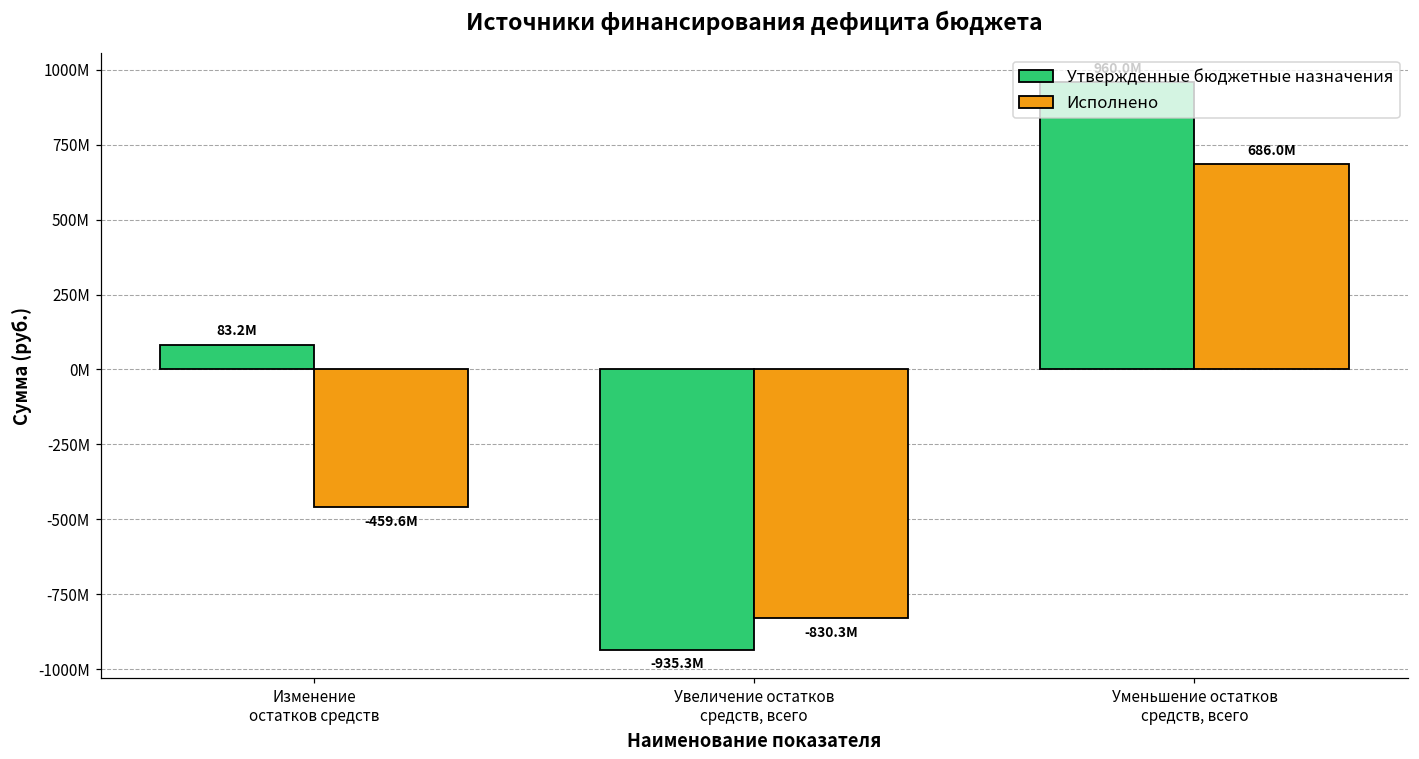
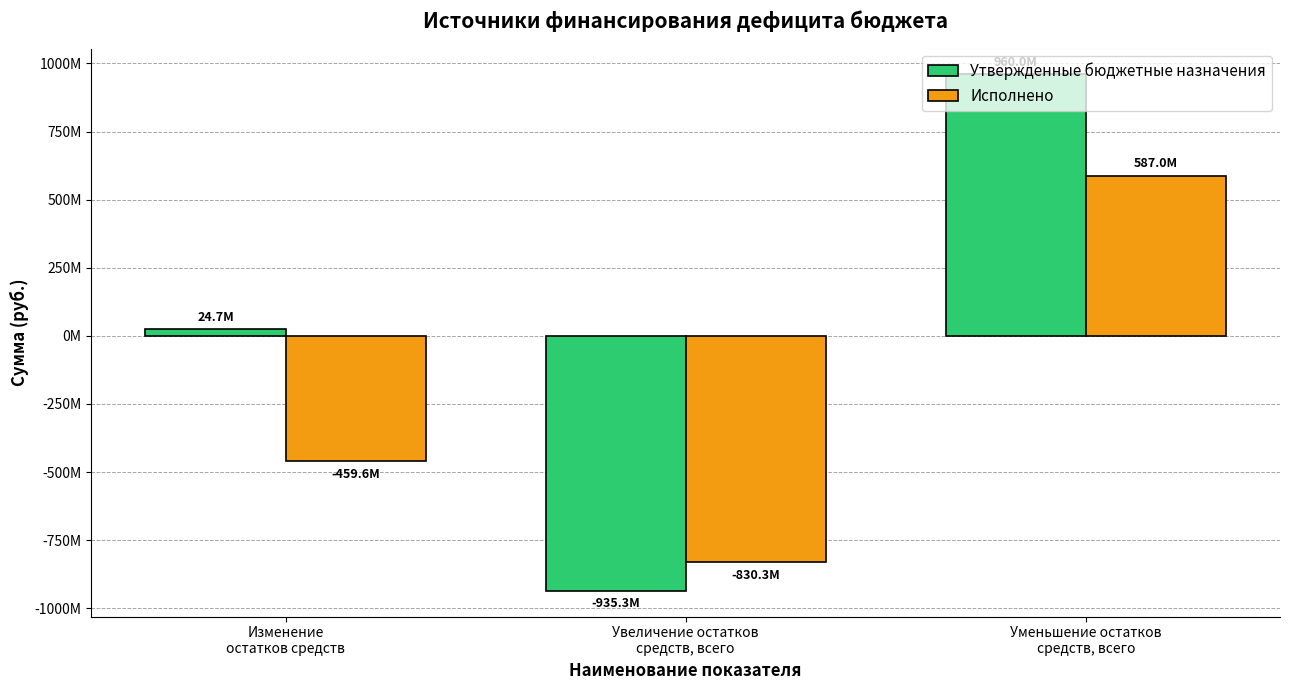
  {
    "Утвержденные бюджетные назначения": {
-     "Изменение остатков средств": "83.2M",
+     "Изменение остатков средств": "24.7M",
      "Увеличение остатков средств, всего": "-935.3M"
    },
    "Исполнено": {
      "Изменение остатков средств": "-459.6M",
      "Увеличение остатков средств, всего": "-830.3M",
-     "Уменьшение остатков средств, всего": "686.0M"
+     "Уменьшение остатков средств, всего": "587.0M"
    }
  }
